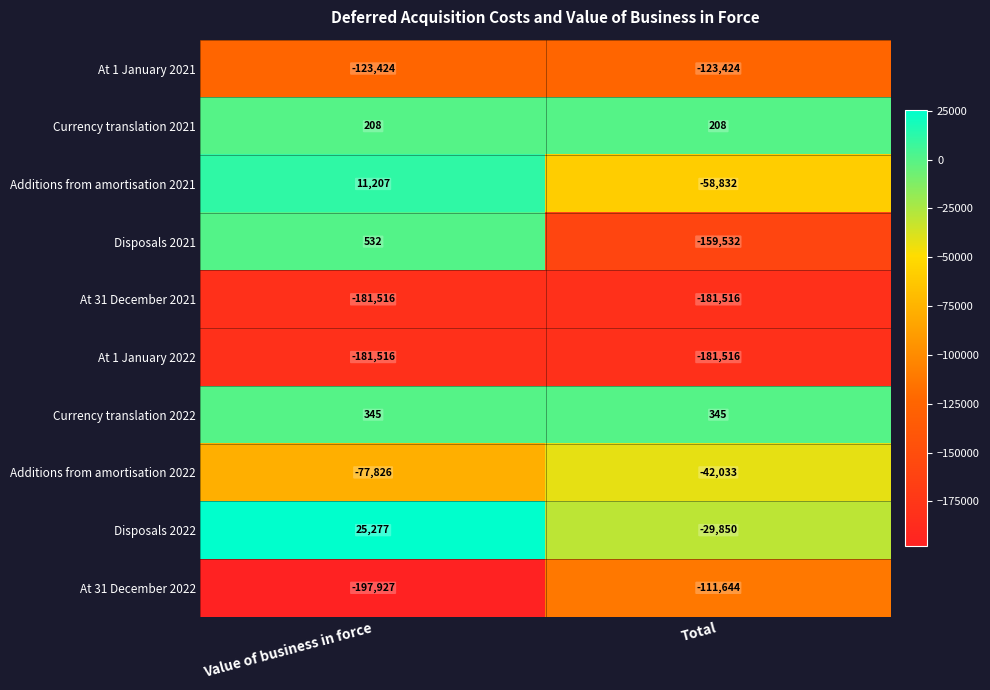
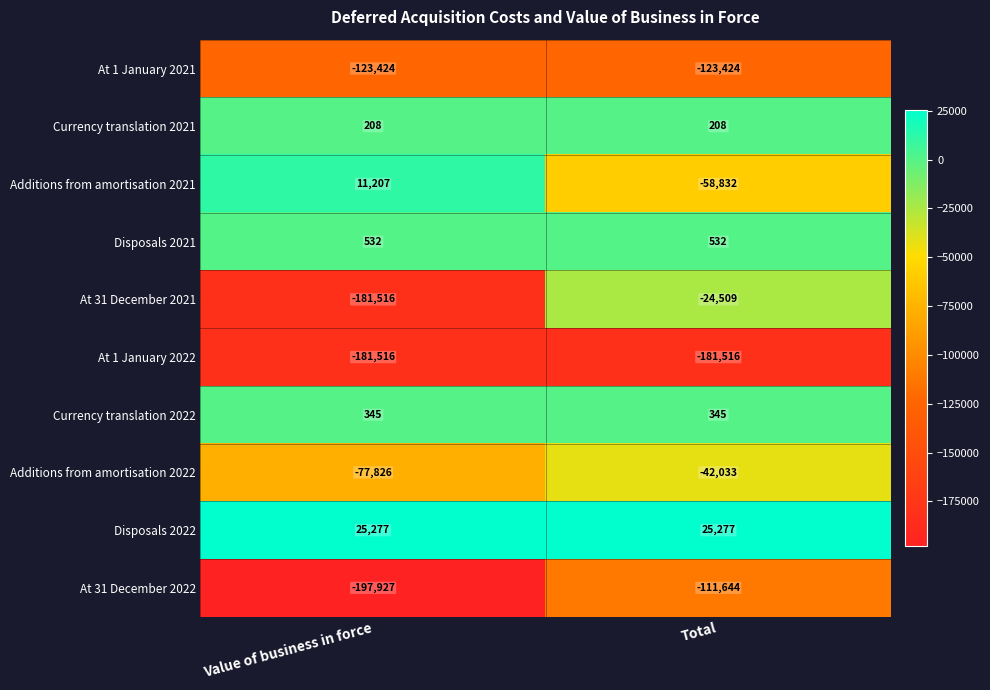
  {
    "Disposals 2021": {
-     "Total": "-159,532"
+     "Total": "532"
    },
    "At 31 December 2021": {
-     "Total": "-181,516"
+     "Total": "-24,509"
    },
    "Disposals 2022": {
-     "Total": "-29,850"
+     "Total": "25,277"
    }
  }
